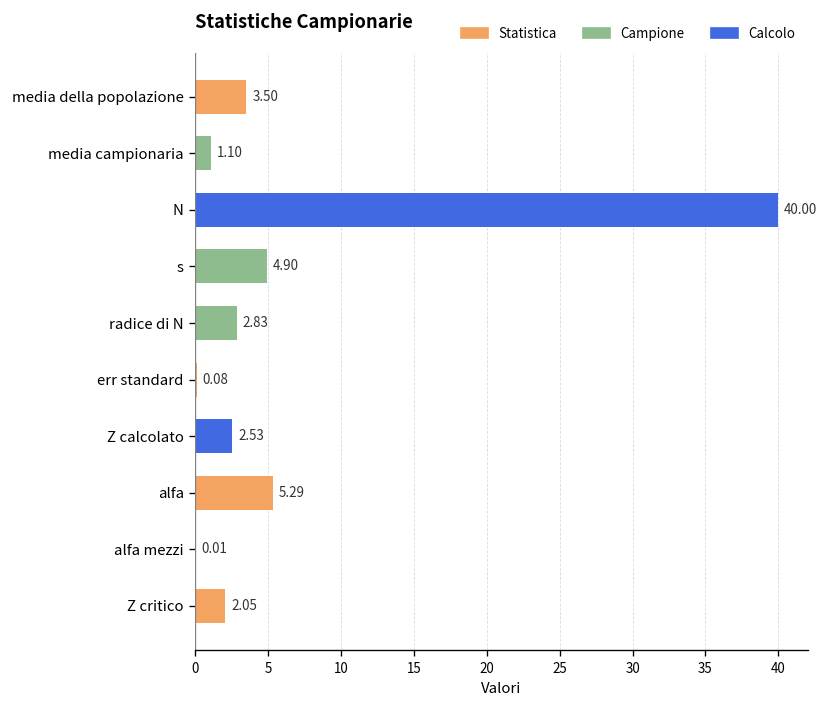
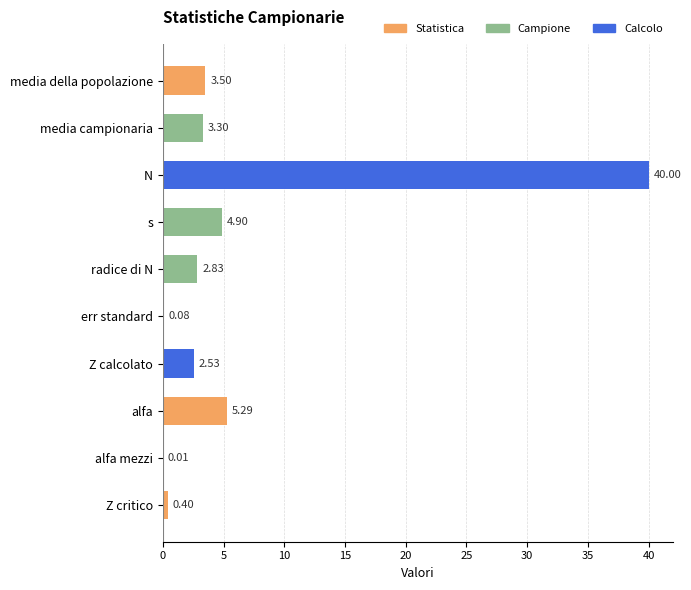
  {
    "media della popolazione": 3.50,
-   "media campionaria": 1.10,
+   "media campionaria": 3.30,
    "N": 40.00,
    "s": 4.90,
    "radice di N": 2.83,
    "err standard": 0.08,
    "Z calcolato": 2.53,
    "alfa": 5.29,
    "alfa mezzi": 0.01,
-   "Z critico": 2.05
+   "Z critico": 0.40
  }
